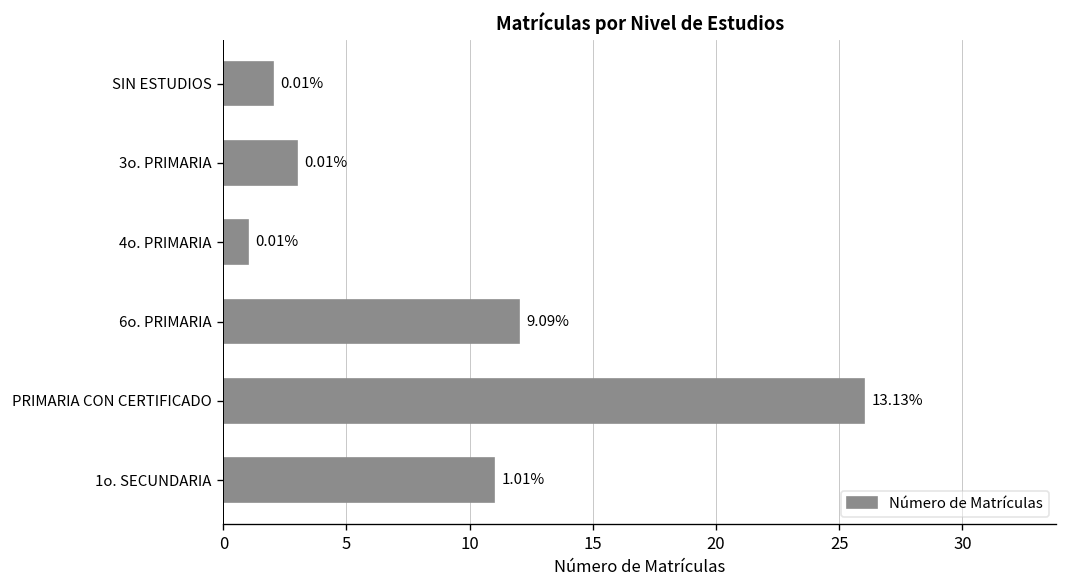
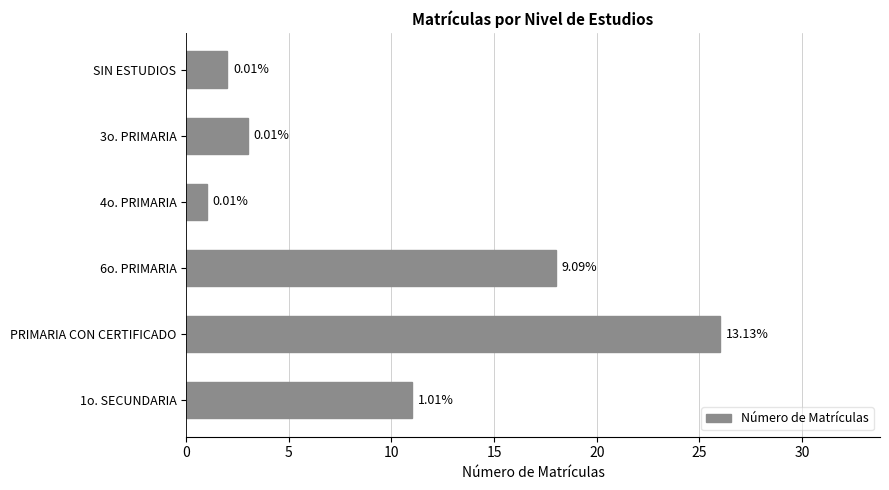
  {
-   "6o. PRIMARIA": 12
+   "6o. PRIMARIA": 18
  }
